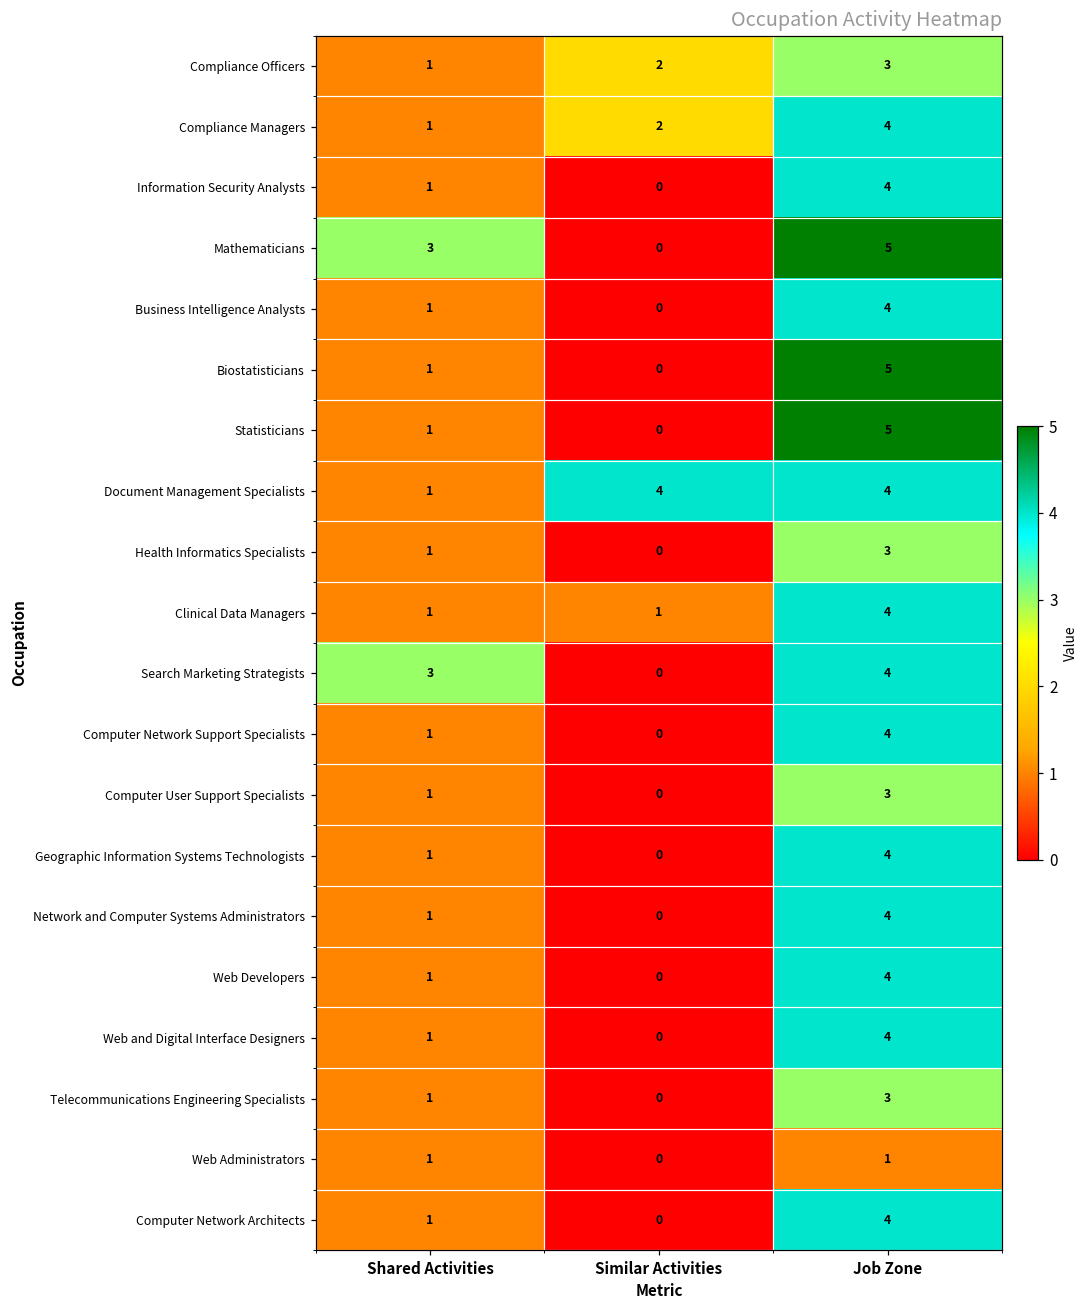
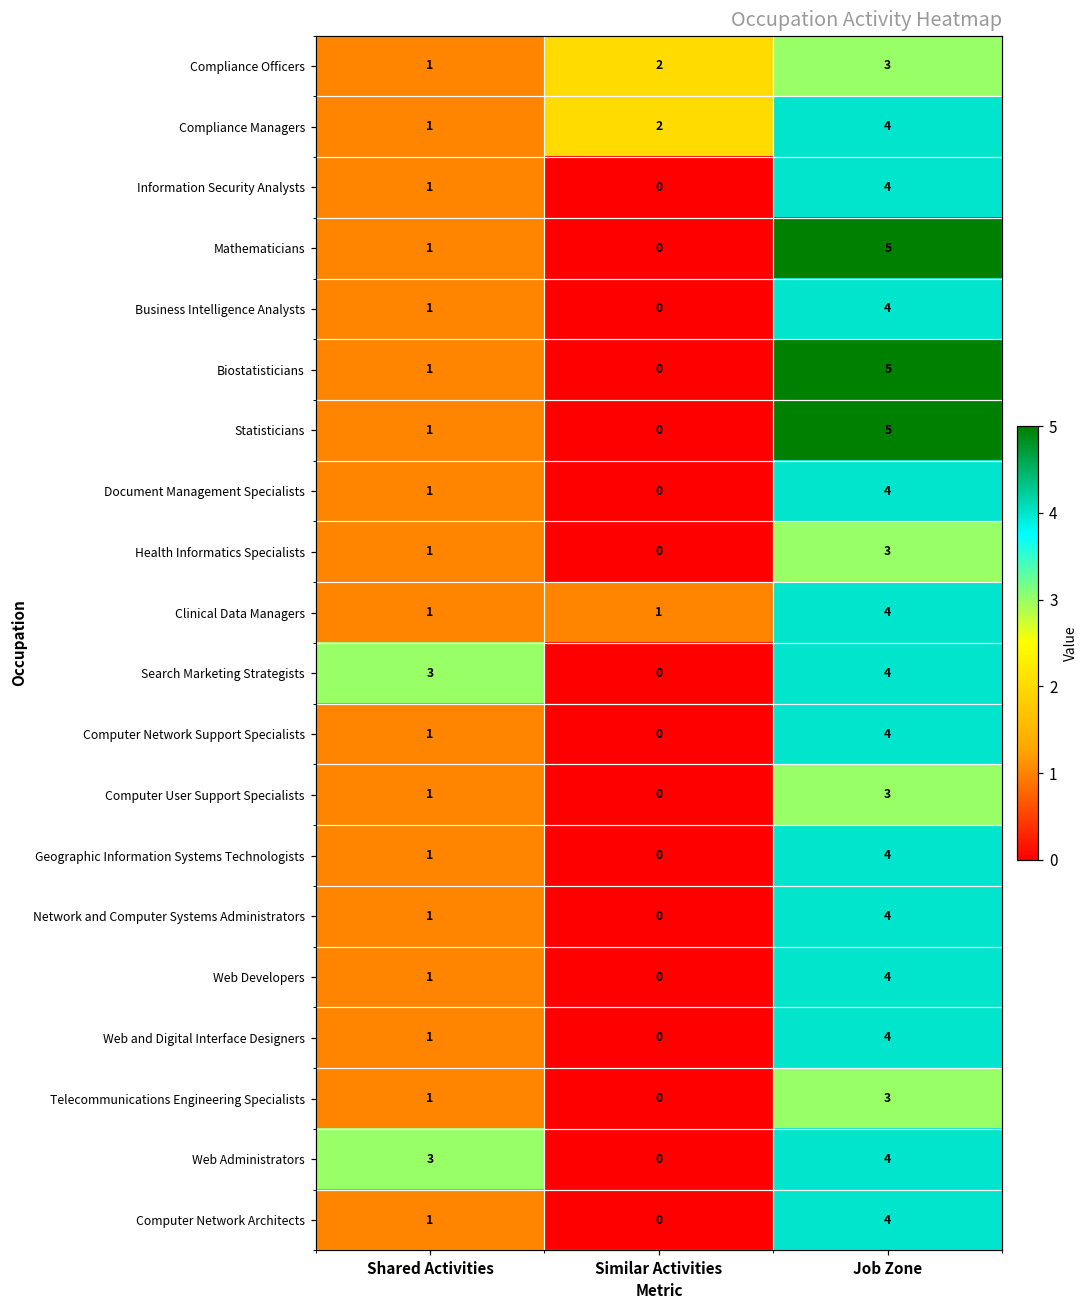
  {
    "Compliance Officers": {
      "Shared Activities": 1,
      "Similar Activities": 2,
      "Job Zone": 3
    },
    "Compliance Managers": {
      "Shared Activities": 1,
      "Similar Activities": 2,
      "Job Zone": 4
    },
    "Information Security Analysts": {
      "Shared Activities": 1,
      "Similar Activities": 0,
      "Job Zone": 4
    },
    "Mathematicians": {
-     "Shared Activities": 3,
+     "Shared Activities": 1,
      "Similar Activities": 0,
      "Job Zone": 5
    },
    "Business Intelligence Analysts": {
      "Shared Activities": 1,
      "Similar Activities": 0,
      "Job Zone": 4
    },
    "Biostatisticians": {
      "Shared Activities": 1,
      "Similar Activities": 0,
      "Job Zone": 5
    },
    "Statisticians": {
      "Shared Activities": 1,
      "Similar Activities": 0,
      "Job Zone": 5
    },
    "Document Management Specialists": {
      "Shared Activities": 1,
-     "Similar Activities": 4,
+     "Similar Activities": 0,
      "Job Zone": 4
    },
    "Health Informatics Specialists": {
      "Shared Activities": 1,
      "Similar Activities": 0,
      "Job Zone": 3
    },
    "Clinical Data Managers": {
      "Shared Activities": 1,
      "Similar Activities": 1,
      "Job Zone": 4
    },
    "Search Marketing Strategists": {
      "Shared Activities": 3,
      "Similar Activities": 0,
      "Job Zone": 4
    },
    "Computer Network Support Specialists": {
      "Shared Activities": 1,
      "Similar Activities": 0,
      "Job Zone": 4
    },
    "Computer User Support Specialists": {
      "Shared Activities": 1,
      "Similar Activities": 0,
      "Job Zone": 3
    },
    "Geographic Information Systems Technologists": {
      "Shared Activities": 1,
      "Similar Activities": 0,
      "Job Zone": 4
    },
    "Network and Computer Systems Administrators": {
      "Shared Activities": 1,
      "Similar Activities": 0,
      "Job Zone": 4
    },
    "Web Developers": {
      "Shared Activities": 1,
      "Similar Activities": 0,
      "Job Zone": 4
    },
    "Web and Digital Interface Designers": {
      "Shared Activities": 1,
      "Similar Activities": 0,
      "Job Zone": 4
    },
    "Telecommunications Engineering Specialists": {
      "Shared Activities": 1,
      "Similar Activities": 0,
      "Job Zone": 3
    },
    "Web Administrators": {
-     "Shared Activities": 1,
+     "Shared Activities": 3,
      "Similar Activities": 0,
-     "Job Zone": 1
+     "Job Zone": 4
    },
    "Computer Network Architects": {
      "Shared Activities": 1,
      "Similar Activities": 0,
      "Job Zone": 4
    }
  }
